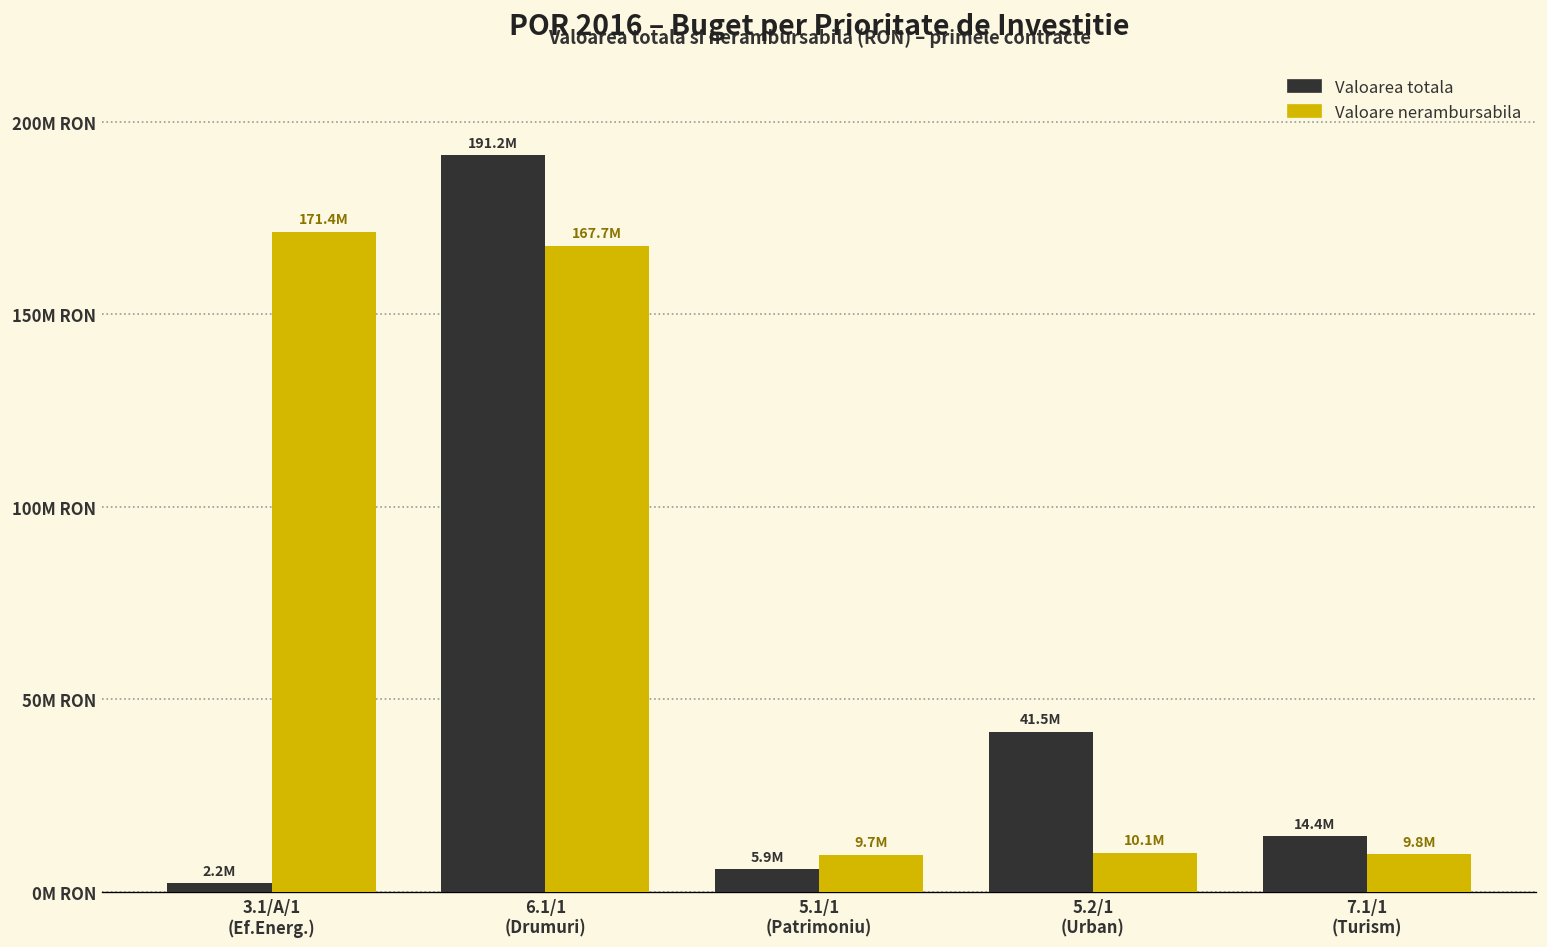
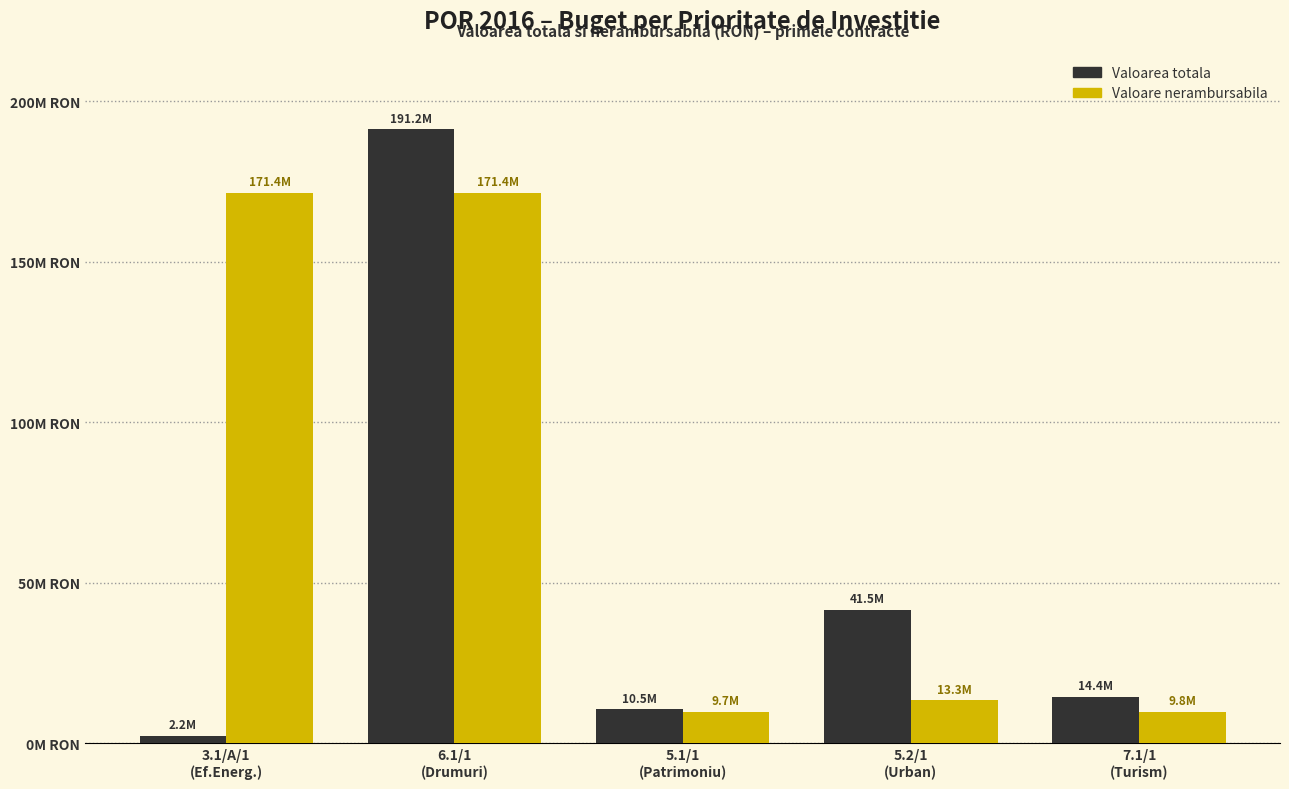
  {
    "Valoarea totala": {
      "3.1/A/1 (Ef.Energ.)": "2.2M",
      "6.1/1 (Drumuri)": "191.2M",
-     "5.1/1 (Patrimoniu)": "5.9M",
+     "5.1/1 (Patrimoniu)": "10.5M",
      "5.2/1 (Urban)": "41.5M",
      "7.1/1 (Turism)": "14.4M"
    },
    "Valoare nerambursabila": {
      "3.1/A/1 (Ef.Energ.)": "171.4M",
-     "6.1/1 (Drumuri)": "167.7M",
+     "6.1/1 (Drumuri)": "171.4M",
      "5.1/1 (Patrimoniu)": "9.7M",
-     "5.2/1 (Urban)": "10.1M",
+     "5.2/1 (Urban)": "13.3M",
      "7.1/1 (Turism)": "9.8M"
    }
  }
